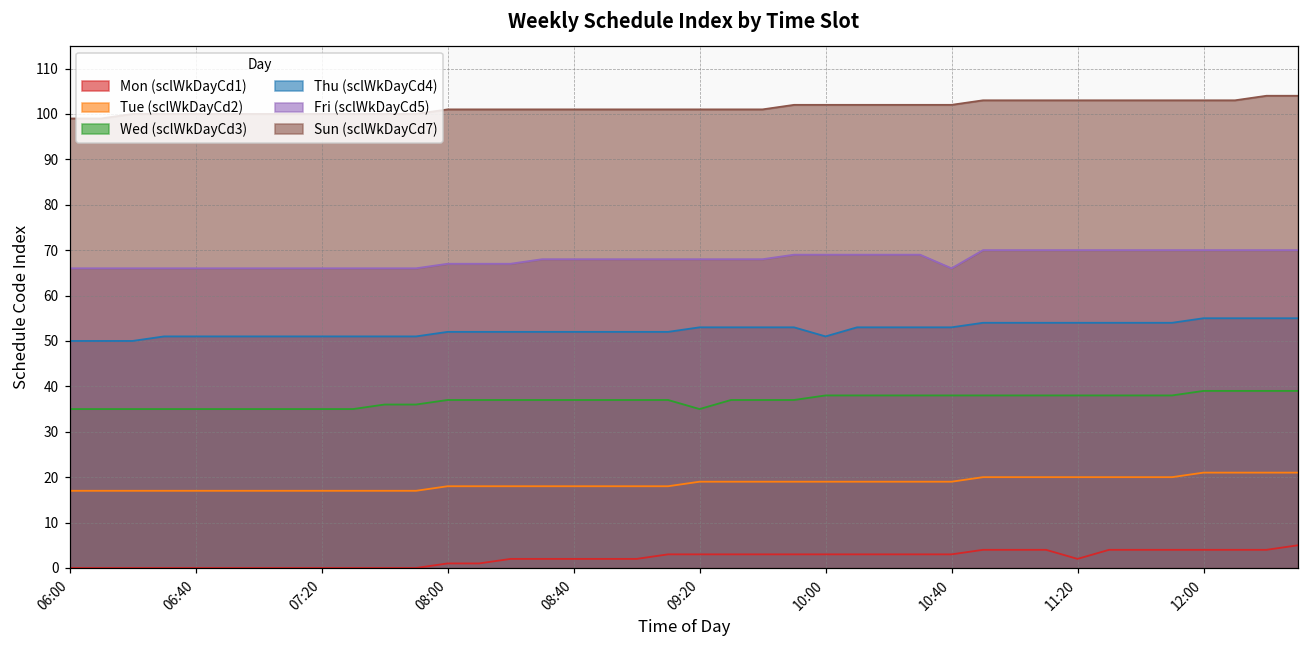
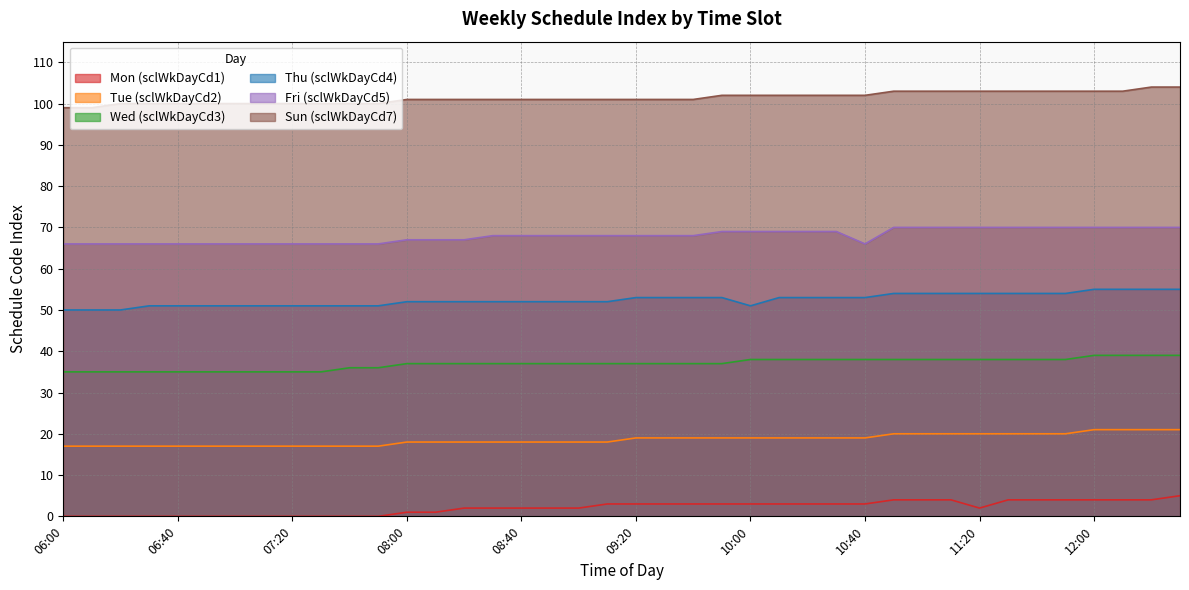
  {
    "Mon (sclWkDayCd1)": {
      "06:00": 0,
      "06:40": 0,
      "07:20": 0,
      "08:00": 1,
      "08:40": 2,
      "09:20": 3,
      "10:00": 3,
      "10:40": 3,
      "11:20": 2,
      "12:00": 4
    },
    "Tue (sclWkDayCd2)": {
      "06:00": 17,
      "06:40": 17,
      "07:20": 17,
      "08:00": 18,
      "08:40": 18,
      "09:20": 19,
      "10:00": 19,
      "10:40": 19,
      "11:20": 20,
      "12:00": 21
    },
    "Wed (sclWkDayCd3)": {
      "06:00": 35,
      "06:40": 35,
      "07:20": 35,
      "08:00": 37,
      "08:40": 37,
-     "09:20": 35,
+     "09:20": 37,
      "10:00": 38,
      "10:40": 38,
      "11:20": 38,
      "12:00": 39
    },
    "Thu (sclWkDayCd4)": {
      "06:00": 50,
      "06:40": 51,
      "07:20": 51,
      "08:00": 52,
      "08:40": 52,
      "09:20": 53,
      "10:00": 51,
      "10:40": 53,
      "11:20": 54,
      "12:00": 55
    },
    "Fri (sclWkDayCd5)": {
      "06:00": 66,
      "06:40": 66,
      "07:20": 66,
      "08:00": 67,
      "08:40": 68,
      "09:20": 68,
      "10:00": 69,
      "10:40": 66,
      "11:20": 70,
      "12:00": 70
    },
    "Sun (sclWkDayCd7)": {
      "06:00": 99,
      "08:00": 101,
      "08:40": 101,
      "09:20": 101,
      "10:00": 102,
      "10:40": 102,
      "11:20": 103,
      "12:00": 103
    }
  }
